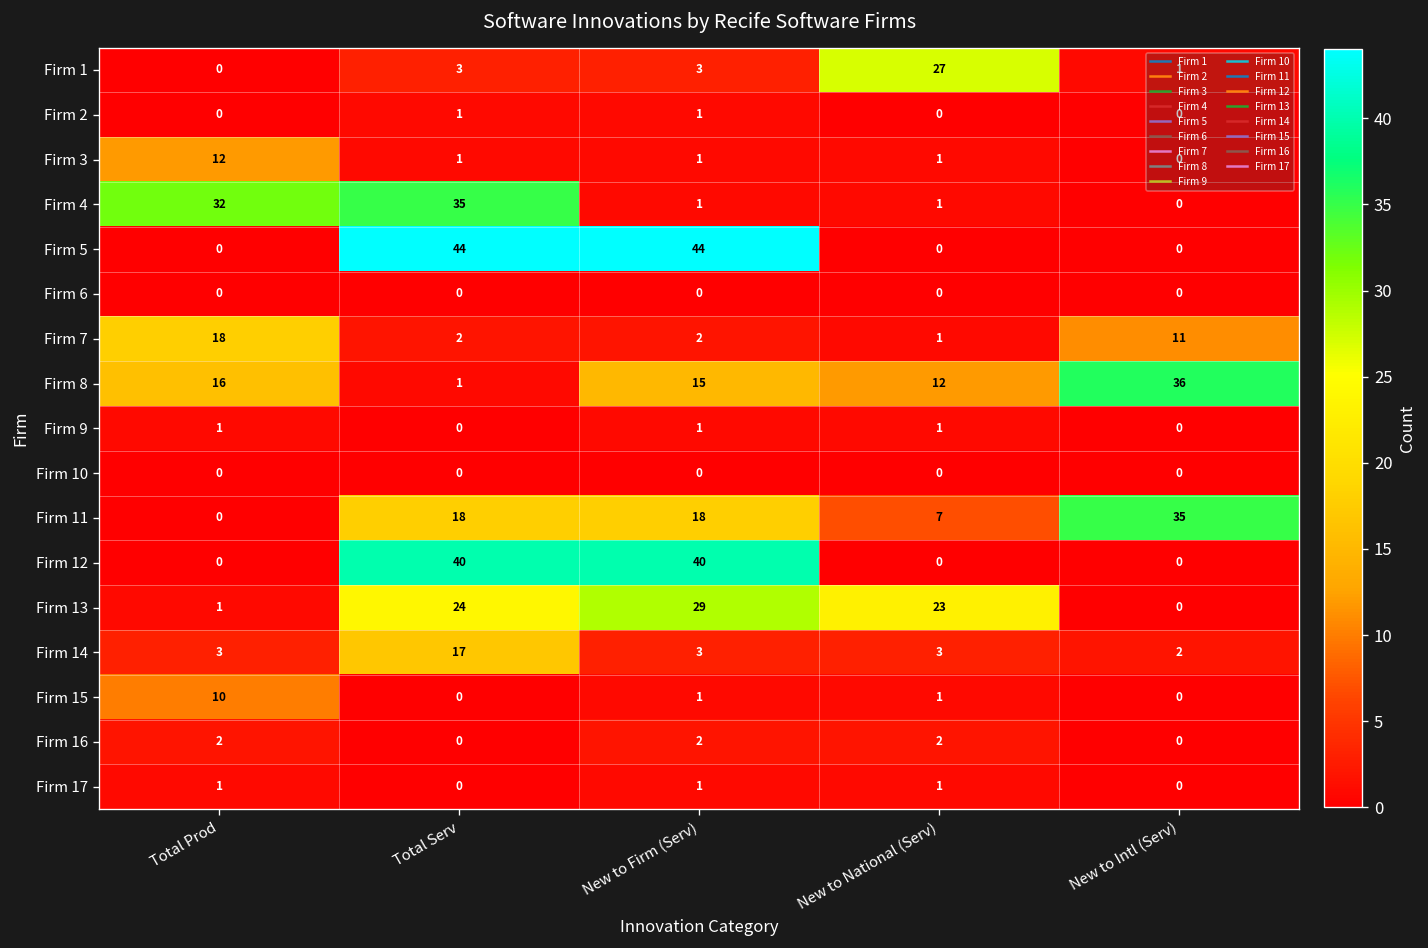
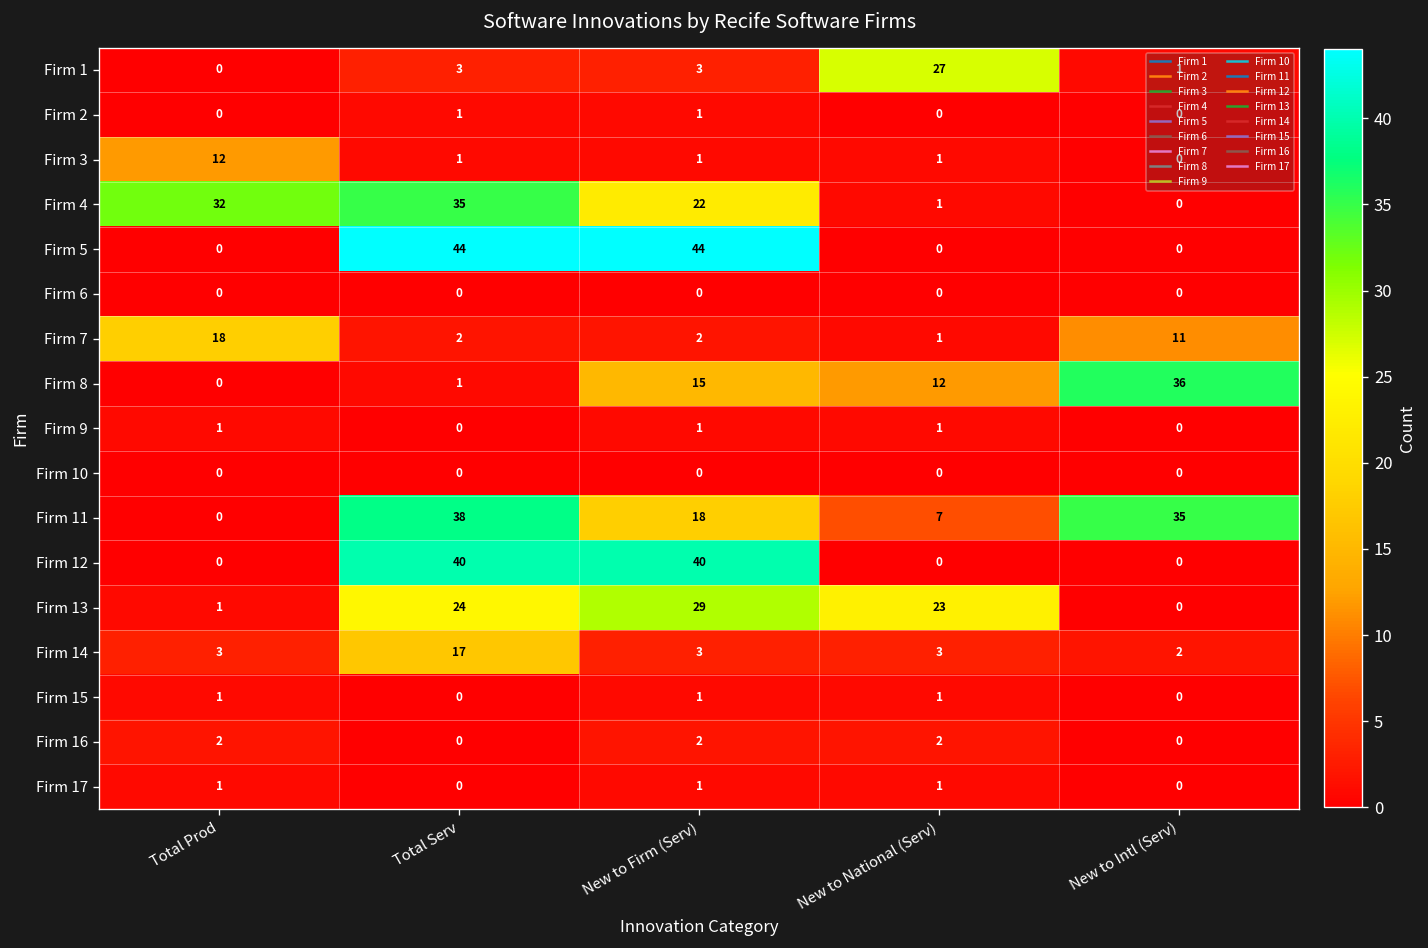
  {
    "Firm 1": {
      "Total Prod": 0,
      "Total Serv": 3,
      "New to Firm (Serv)": 3,
      "New to National (Serv)": 27
    },
    "Firm 2": {
      "Total Prod": 0,
      "Total Serv": 1,
      "New to Firm (Serv)": 1,
      "New to National (Serv)": 0
    },
    "Firm 3": {
      "Total Prod": 12,
      "Total Serv": 1,
      "New to Firm (Serv)": 1,
      "New to National (Serv)": 1
    },
    "Firm 4": {
      "Total Prod": 32,
      "Total Serv": 35,
-     "New to Firm (Serv)": 1,
+     "New to Firm (Serv)": 22,
      "New to National (Serv)": 1,
      "New to Intl (Serv)": 0
    },
    "Firm 5": {
      "Total Prod": 0,
      "Total Serv": 44,
      "New to Firm (Serv)": 44,
      "New to National (Serv)": 0,
      "New to Intl (Serv)": 0
    },
    "Firm 6": {
      "Total Prod": 0,
      "Total Serv": 0,
      "New to Firm (Serv)": 0,
      "New to National (Serv)": 0,
      "New to Intl (Serv)": 0
    },
    "Firm 7": {
      "Total Prod": 18,
      "Total Serv": 2,
      "New to Firm (Serv)": 2,
      "New to National (Serv)": 1,
      "New to Intl (Serv)": 11
    },
    "Firm 8": {
-     "Total Prod": 16,
+     "Total Prod": 0,
      "Total Serv": 1,
      "New to Firm (Serv)": 15,
      "New to National (Serv)": 12,
      "New to Intl (Serv)": 36
    },
    "Firm 9": {
      "Total Prod": 1,
      "Total Serv": 0,
      "New to Firm (Serv)": 1,
      "New to National (Serv)": 1,
      "New to Intl (Serv)": 0
    },
    "Firm 10": {
      "Total Prod": 0,
      "Total Serv": 0,
      "New to Firm (Serv)": 0,
      "New to National (Serv)": 0,
      "New to Intl (Serv)": 0
    },
    "Firm 11": {
      "Total Prod": 0,
-     "Total Serv": 18,
+     "Total Serv": 38,
      "New to Firm (Serv)": 18,
      "New to National (Serv)": 7,
      "New to Intl (Serv)": 35
    },
    "Firm 12": {
      "Total Prod": 0,
      "Total Serv": 40,
      "New to Firm (Serv)": 40,
      "New to National (Serv)": 0,
      "New to Intl (Serv)": 0
    },
    "Firm 13": {
      "Total Prod": 1,
      "Total Serv": 24,
      "New to Firm (Serv)": 29,
      "New to National (Serv)": 23,
      "New to Intl (Serv)": 0
    },
    "Firm 14": {
      "Total Prod": 3,
      "Total Serv": 17,
      "New to Firm (Serv)": 3,
      "New to National (Serv)": 3,
      "New to Intl (Serv)": 2
    },
    "Firm 15": {
-     "Total Prod": 10,
+     "Total Prod": 1,
      "Total Serv": 0,
      "New to Firm (Serv)": 1,
      "New to National (Serv)": 1,
      "New to Intl (Serv)": 0
    },
    "Firm 16": {
      "Total Prod": 2,
      "Total Serv": 0,
      "New to Firm (Serv)": 2,
      "New to National (Serv)": 2,
      "New to Intl (Serv)": 0
    },
    "Firm 17": {
      "Total Prod": 1,
      "Total Serv": 0,
      "New to Firm (Serv)": 1,
      "New to National (Serv)": 1,
      "New to Intl (Serv)": 0
    }
  }
